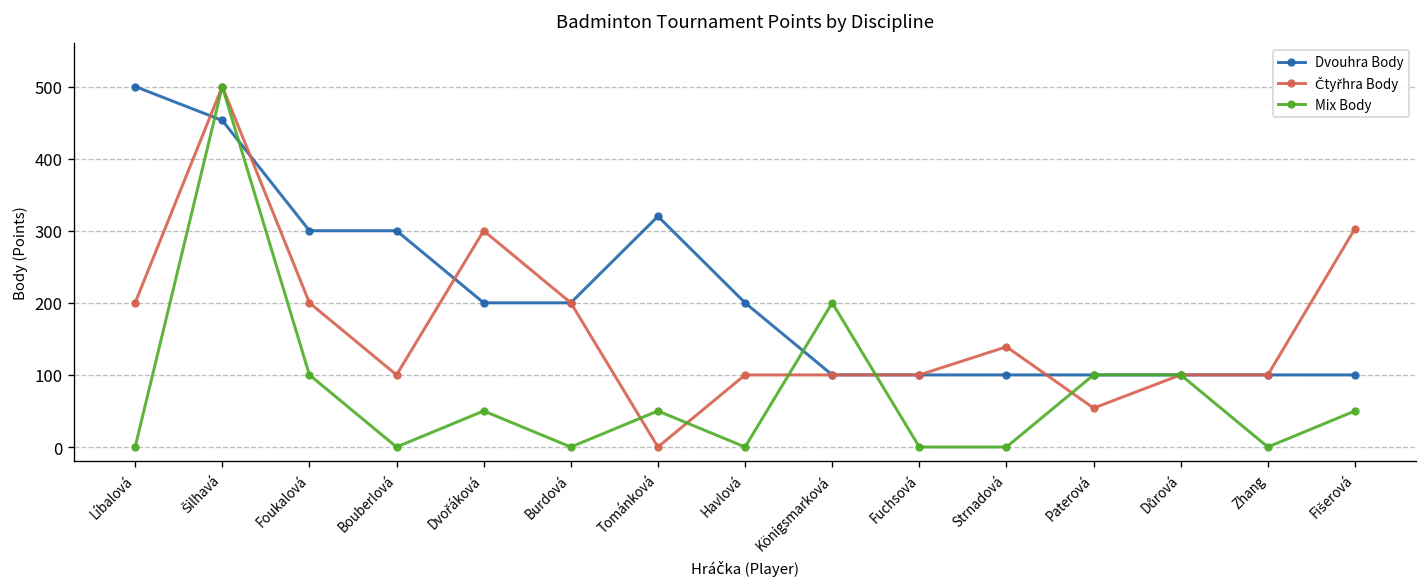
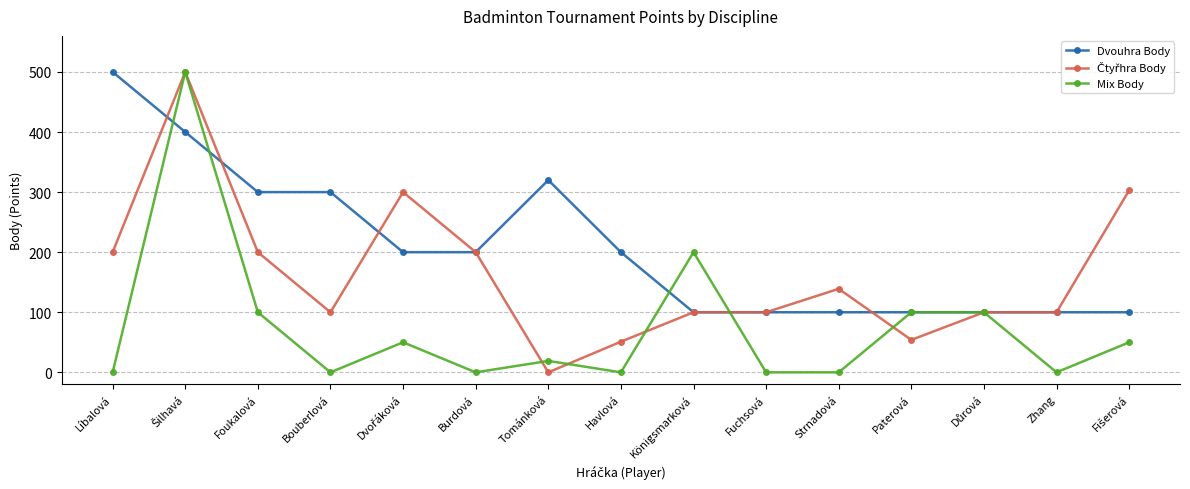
  {
    "Dvouhra Body": {
      "Líbalová": 500,
-     "Šilhavá": 450,
+     "Šilhavá": 400,
      "Foukalová": 300,
      "Bouberlová": 300,
      "Dvořáková": 200,
      "Tománková": 320,
      "Havlová": 200,
      "Strnadová": 100,
      "Fišerová": 100
    },
    "Čtyřhra Body": {
      "Líbalová": 200,
      "Foukalová": 200,
      "Bouberlová": 100,
      "Dvořáková": 300,
      "Tománková": 0,
-     "Havlová": 100,
+     "Havlová": 50,
      "Strnadová": 140,
      "Paterová": 50,
      "Fišerová": 300
    },
    "Mix Body": {
      "Líbalová": 0,
      "Foukalová": 100,
      "Bouberlová": 0,
      "Dvořáková": 50,
      "Burdová": 0,
-     "Tománková": 50,
+     "Tománková": 20,
      "Havlová": 0,
      "Königsmarková": 200,
      "Fuchsová": 0,
      "Strnadová": 0,
      "Zhang": 0,
      "Fišerová": 50
    }
  }
